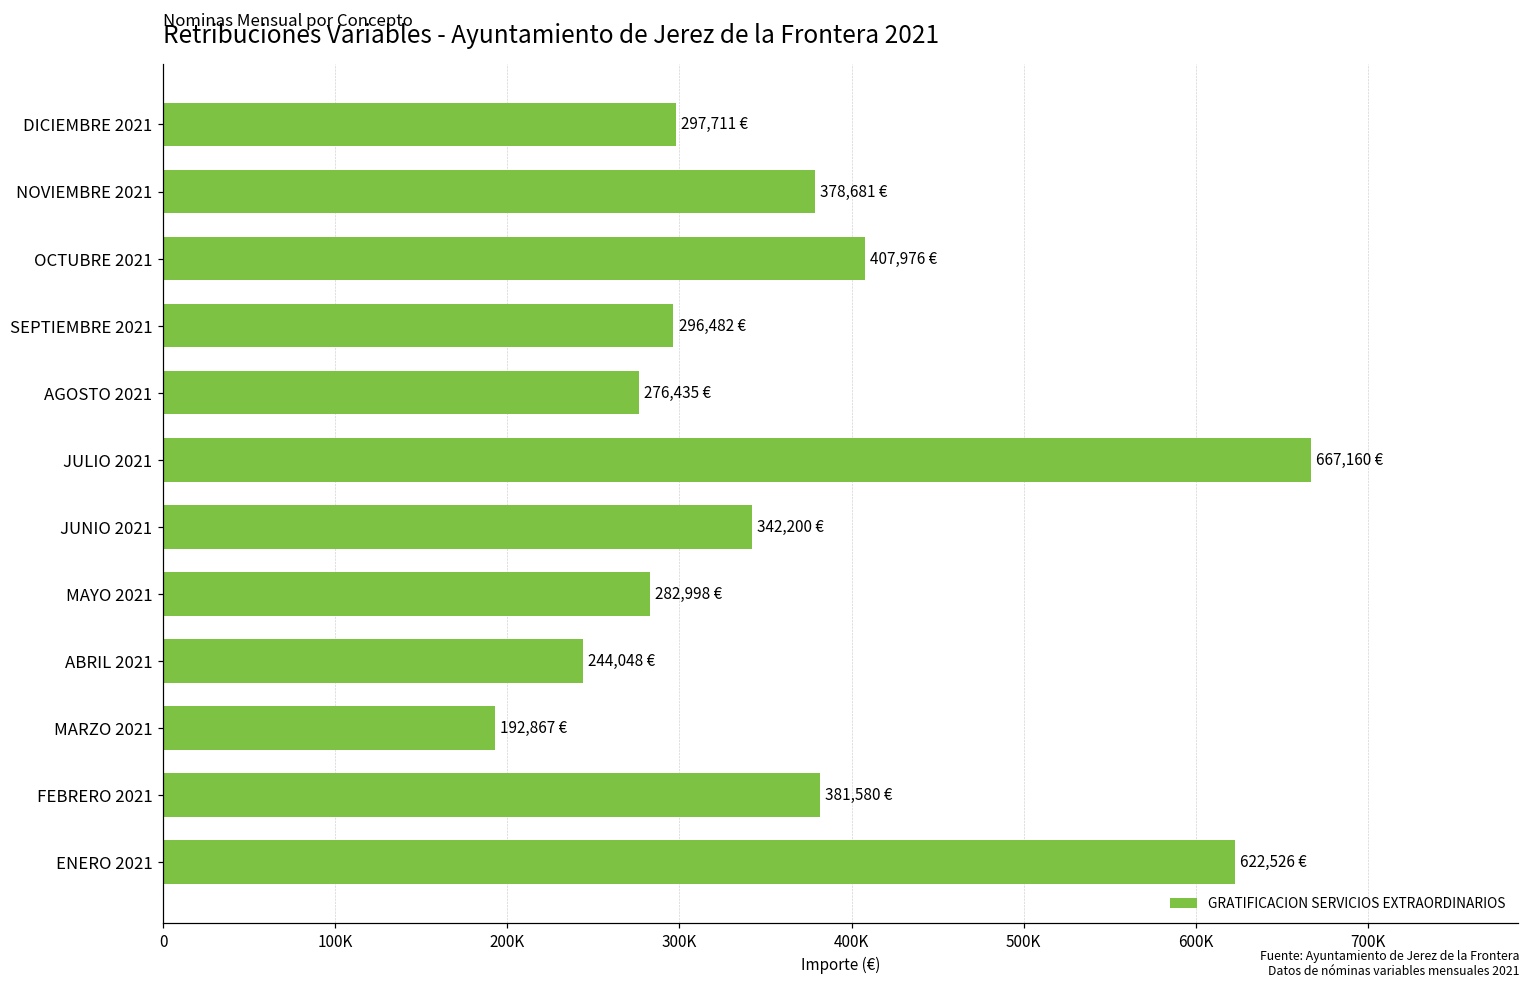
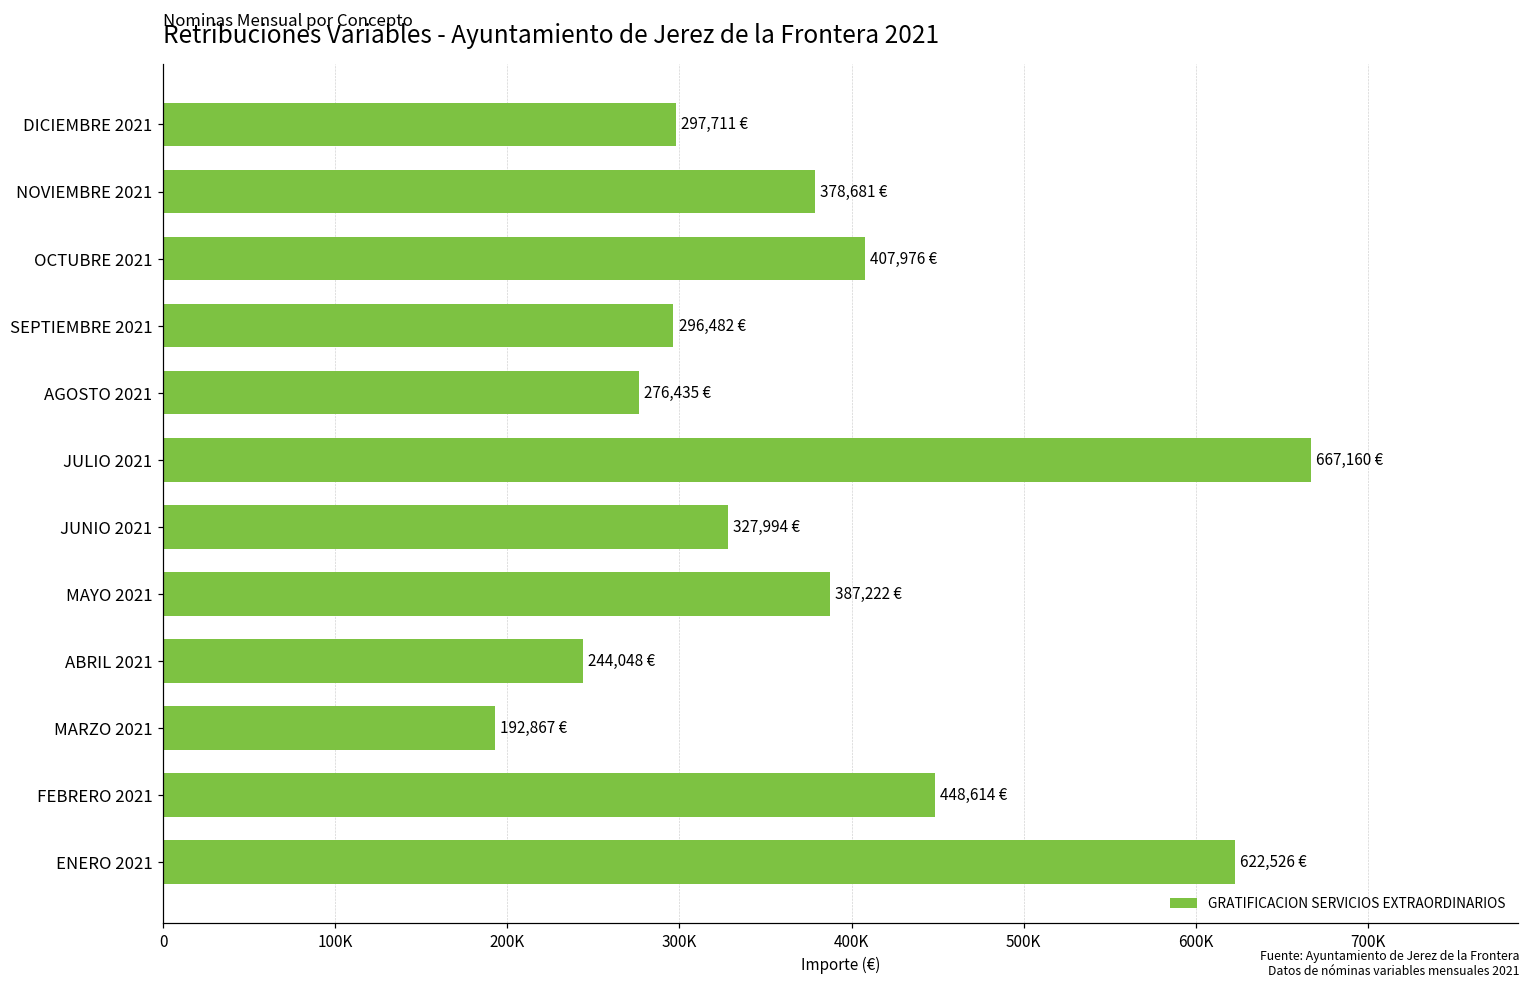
  {
    "DICIEMBRE 2021": "297,711",
    "NOVIEMBRE 2021": "378,681",
    "OCTUBRE 2021": "407,976",
    "SEPTIEMBRE 2021": "296,482",
    "AGOSTO 2021": "276,435",
    "JULIO 2021": "667,160",
-   "JUNIO 2021": "342,200",
-   "MAYO 2021": "282,998",
+   "JUNIO 2021": "327,994",
+   "MAYO 2021": "387,222",
    "ABRIL 2021": "244,048",
    "MARZO 2021": "192,867",
-   "FEBRERO 2021": "381,580",
+   "FEBRERO 2021": "448,614",
    "ENERO 2021": "622,526"
  }
